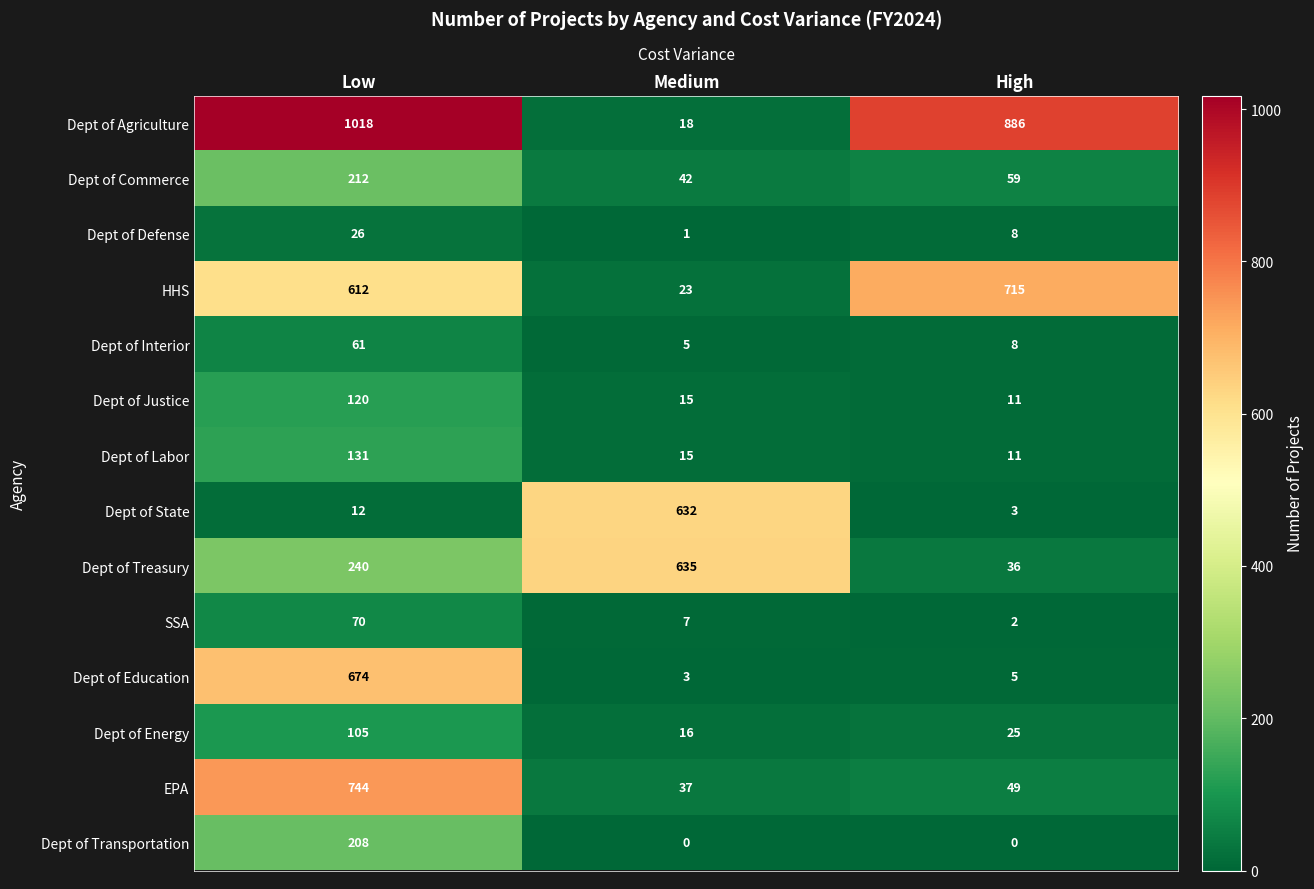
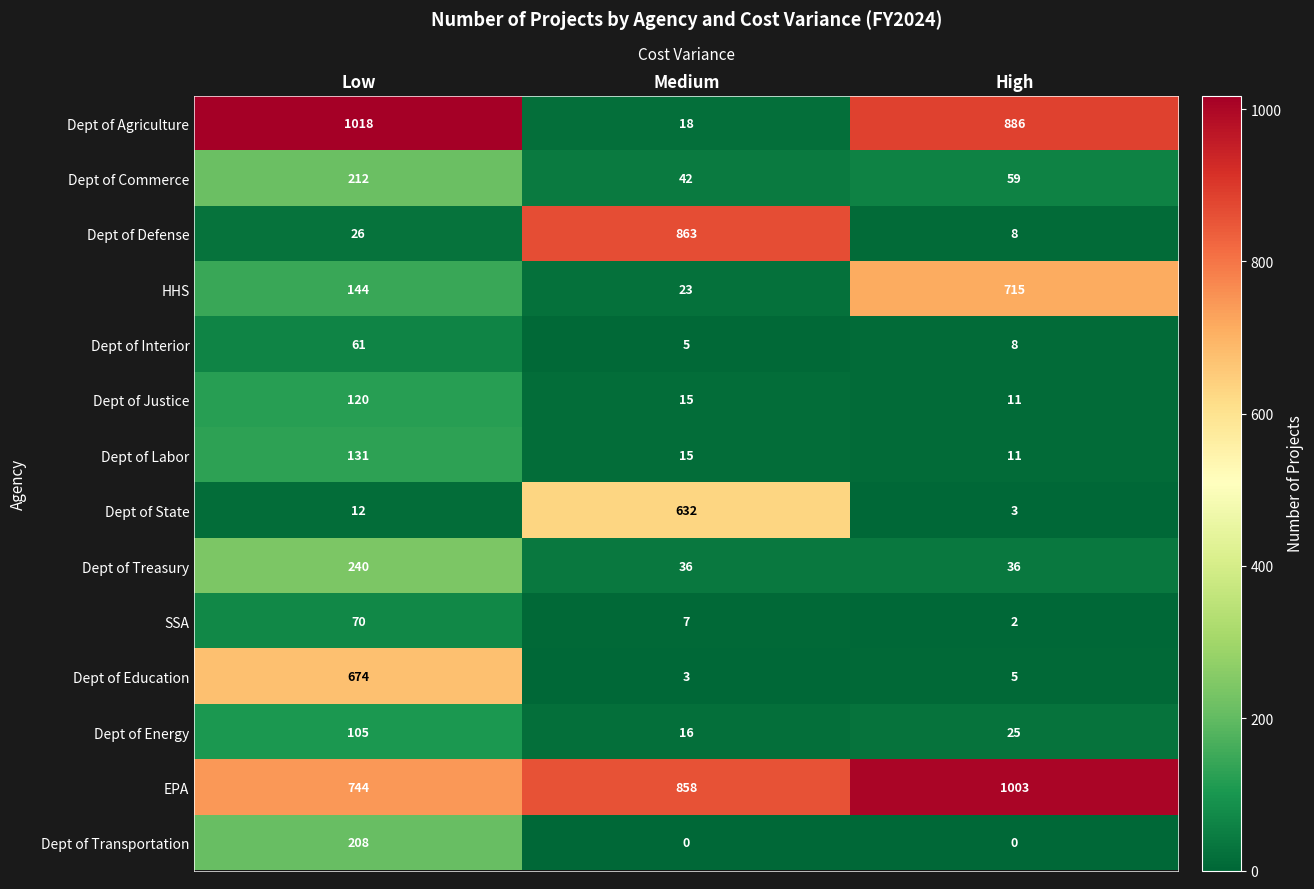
  {
    "Dept of Agriculture": {
      "Low": 1018,
      "Medium": 18,
      "High": 886
    },
    "Dept of Commerce": {
      "Low": 212,
      "Medium": 42,
      "High": 59
    },
    "Dept of Defense": {
      "Low": 26,
-     "Medium": 1,
+     "Medium": 863,
      "High": 8
    },
    "HHS": {
-     "Low": 612,
+     "Low": 144,
      "Medium": 23,
      "High": 715
    },
    "Dept of Interior": {
      "Low": 61,
      "Medium": 5,
      "High": 8
    },
    "Dept of Justice": {
      "Low": 120,
      "Medium": 15,
      "High": 11
    },
    "Dept of Labor": {
      "Low": 131,
      "Medium": 15,
      "High": 11
    },
    "Dept of State": {
      "Low": 12,
      "Medium": 632,
      "High": 3
    },
    "Dept of Treasury": {
      "Low": 240,
-     "Medium": 635,
+     "Medium": 36,
      "High": 36
    },
    "SSA": {
      "Low": 70,
      "Medium": 7,
      "High": 2
    },
    "Dept of Education": {
      "Low": 674,
      "Medium": 3,
      "High": 5
    },
    "Dept of Energy": {
      "Low": 105,
      "Medium": 16,
      "High": 25
    },
    "EPA": {
      "Low": 744,
-     "Medium": 37,
-     "High": 49
+     "Medium": 858,
+     "High": 1003
    },
    "Dept of Transportation": {
      "Low": 208,
      "Medium": 0,
      "High": 0
    }
  }
